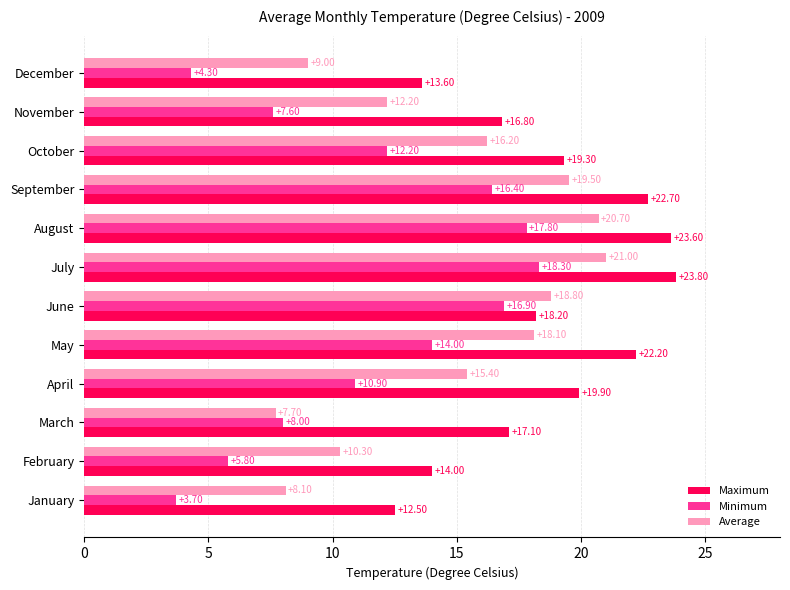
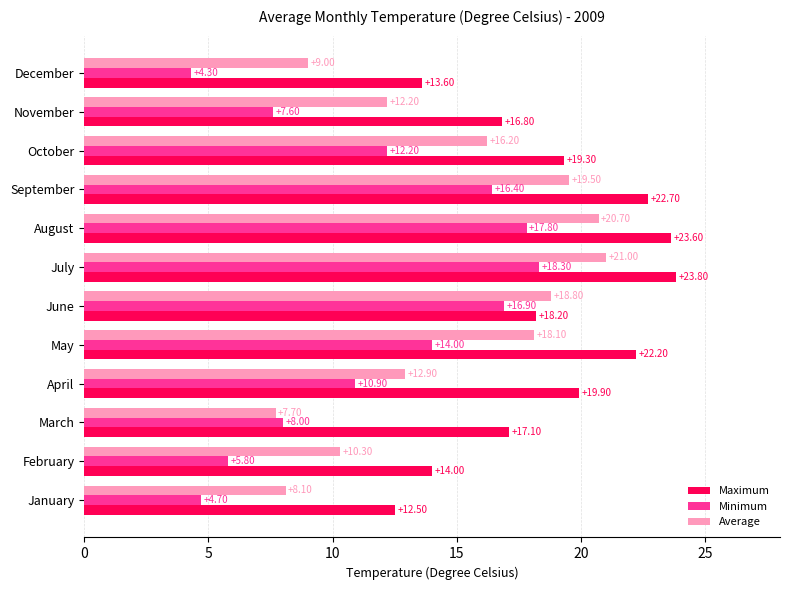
  {
    "Maximum": {
      "December": "+13.60",
      "November": "+16.80",
      "October": "+19.30",
      "September": "+22.70",
      "August": "+23.60",
      "July": "+23.80",
      "June": "+18.20",
      "May": "+22.20",
      "April": "+19.90",
      "March": "+17.10",
      "February": "+14.00",
      "January": "+12.50"
    },
    "Minimum": {
      "December": "+4.30",
      "November": "+7.60",
      "October": "+12.20",
      "September": "+16.40",
      "August": "+17.80",
      "July": "+18.30",
      "June": "+16.90",
      "May": "+14.00",
      "April": "+10.90",
      "March": "+8.00",
      "February": "+5.80",
-     "January": "+3.70"
+     "January": "+4.70"
    },
    "Average": {
      "December": "+9.00",
      "November": "+12.20",
      "October": "+16.20",
      "September": "+19.50",
      "August": "+20.70",
      "July": "+21.00",
      "June": "+18.80",
      "May": "+18.10",
-     "April": "+15.40",
+     "April": "+12.90",
      "March": "+7.70",
      "February": "+10.30",
      "January": "+8.10"
    }
  }
